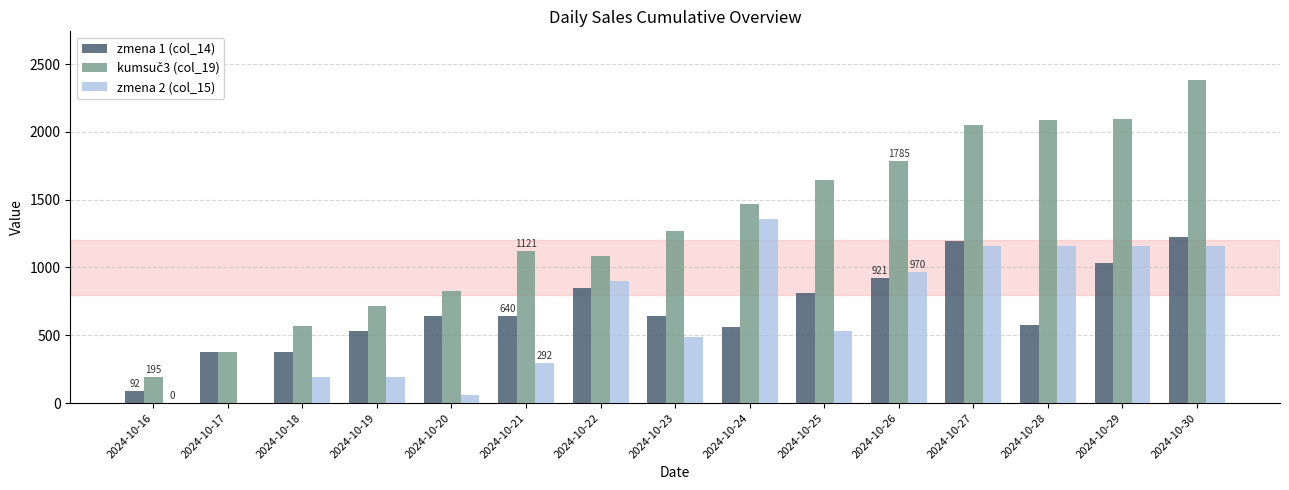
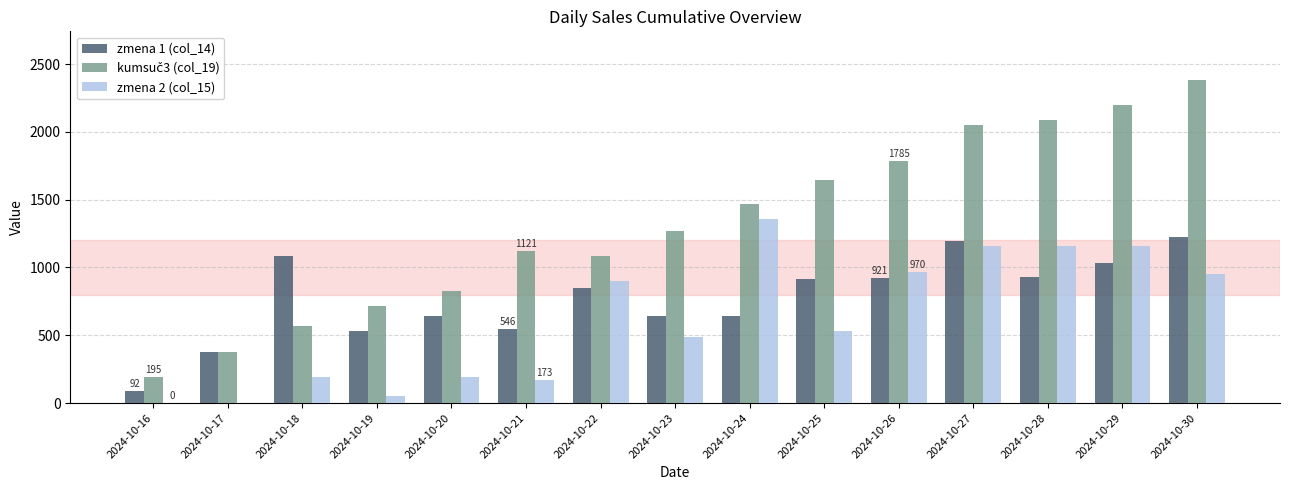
  {
    "zmena 1 (col_14)": {
      "2024-10-16": 92,
-     "2024-10-18": 380,
-     "2024-10-21": 640,
-     "2024-10-24": 560,
-     "2024-10-25": 820,
+     "2024-10-18": 1090,
+     "2024-10-21": 546,
+     "2024-10-24": 640,
+     "2024-10-25": 920,
      "2024-10-26": 921,
-     "2024-10-28": 580
+     "2024-10-28": 930
    },
    "kumsuč3 (col_19)": {
      "2024-10-17": 380,
      "2024-10-18": 570,
      "2024-10-19": 720,
      "2024-10-20": 830,
      "2024-10-22": 1090,
      "2024-10-23": 1270,
      "2024-10-24": 1470,
      "2024-10-25": 1650,
      "2024-10-27": 2050,
      "2024-10-28": 2090,
-     "2024-10-29": 2100,
+     "2024-10-29": 2200,
      "2024-10-30": 2380
    },
    "zmena 2 (col_15)": {
      "2024-10-16": 0,
-     "2024-10-19": 190,
-     "2024-10-20": 60,
-     "2024-10-21": 292,
+     "2024-10-19": 50,
+     "2024-10-20": 190,
+     "2024-10-21": 173,
      "2024-10-26": 970,
-     "2024-10-30": 1160
+     "2024-10-30": 950
    }
  }
